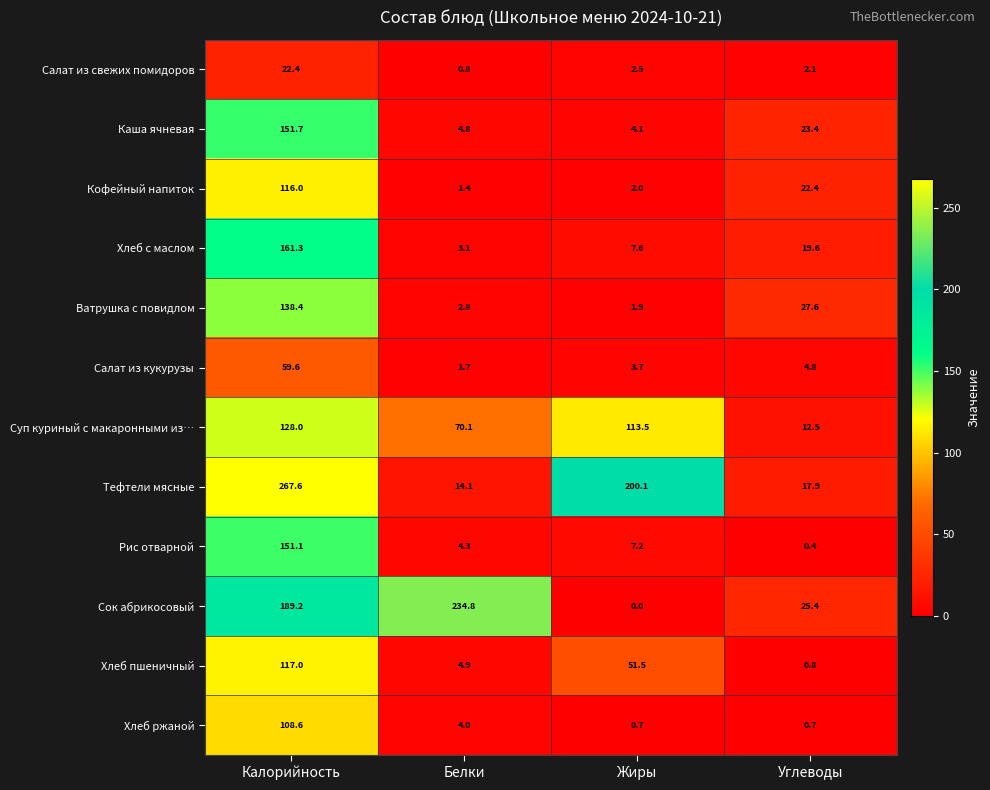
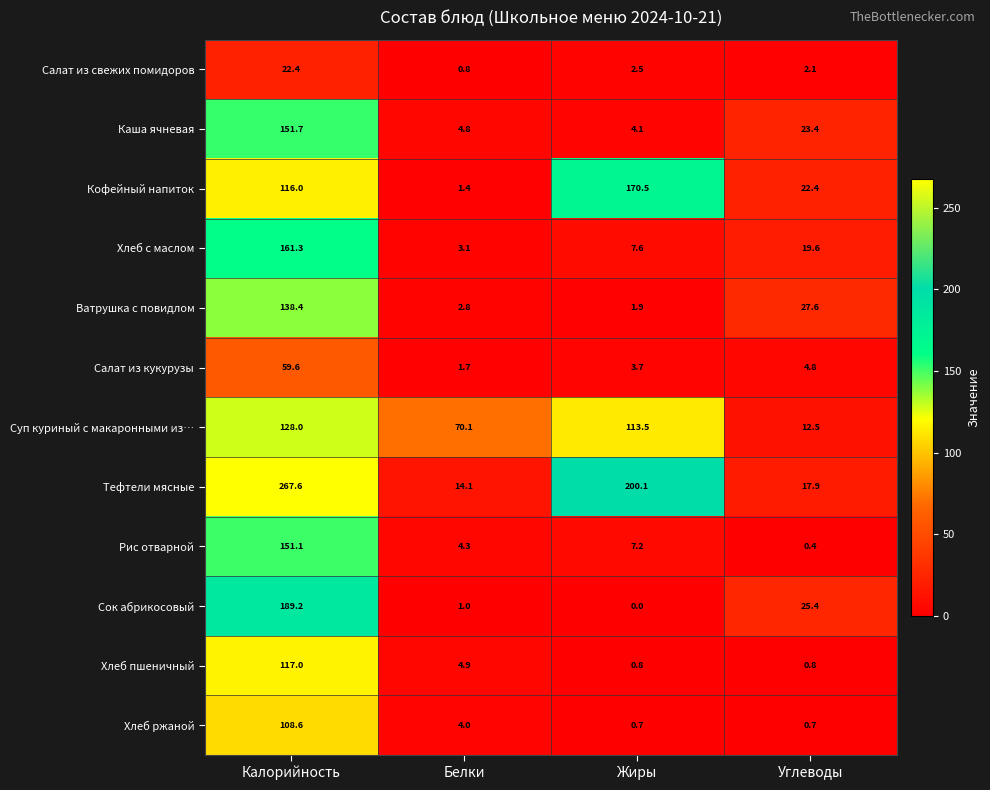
  {
    "Салат из свежих помидоров": {
      "Калорийность": 22.4,
      "Белки": 0.8,
      "Жиры": 2.5,
      "Углеводы": 2.1
    },
    "Каша ячневая": {
      "Калорийность": 151.7,
      "Белки": 4.8,
      "Жиры": 4.1,
      "Углеводы": 23.4
    },
    "Кофейный напиток": {
      "Калорийность": 116.0,
      "Белки": 1.4,
-     "Жиры": 2.0,
+     "Жиры": 170.5,
      "Углеводы": 22.4
    },
    "Хлеб с маслом": {
      "Калорийность": 161.3,
      "Белки": 3.1,
      "Жиры": 7.6,
      "Углеводы": 19.6
    },
    "Ватрушка с повидлом": {
      "Калорийность": 138.4,
      "Белки": 2.8,
      "Жиры": 1.9,
      "Углеводы": 27.6
    },
    "Салат из кукурузы": {
      "Калорийность": 59.6,
      "Белки": 1.7,
      "Жиры": 3.7,
      "Углеводы": 4.8
    },
    "Суп куриный с макаронными из…": {
      "Калорийность": 128.0,
      "Белки": 70.1,
      "Жиры": 113.5,
      "Углеводы": 12.5
    },
    "Тефтели мясные": {
      "Калорийность": 267.6,
      "Белки": 14.1,
      "Жиры": 200.1,
      "Углеводы": 17.9
    },
    "Рис отварной": {
      "Калорийность": 151.1,
      "Белки": 4.3,
      "Жиры": 7.2,
      "Углеводы": 0.4
    },
    "Сок абрикосовый": {
      "Калорийность": 189.2,
-     "Белки": 234.8,
+     "Белки": 1.0,
      "Жиры": 0.0,
      "Углеводы": 25.4
    },
    "Хлеб пшеничный": {
      "Калорийность": 117.0,
      "Белки": 4.9,
-     "Жиры": 51.5,
+     "Жиры": 0.8,
      "Углеводы": 0.8
    },
    "Хлеб ржаной": {
      "Калорийность": 108.6,
      "Белки": 4.0,
      "Жиры": 0.7,
      "Углеводы": 0.7
    }
  }
